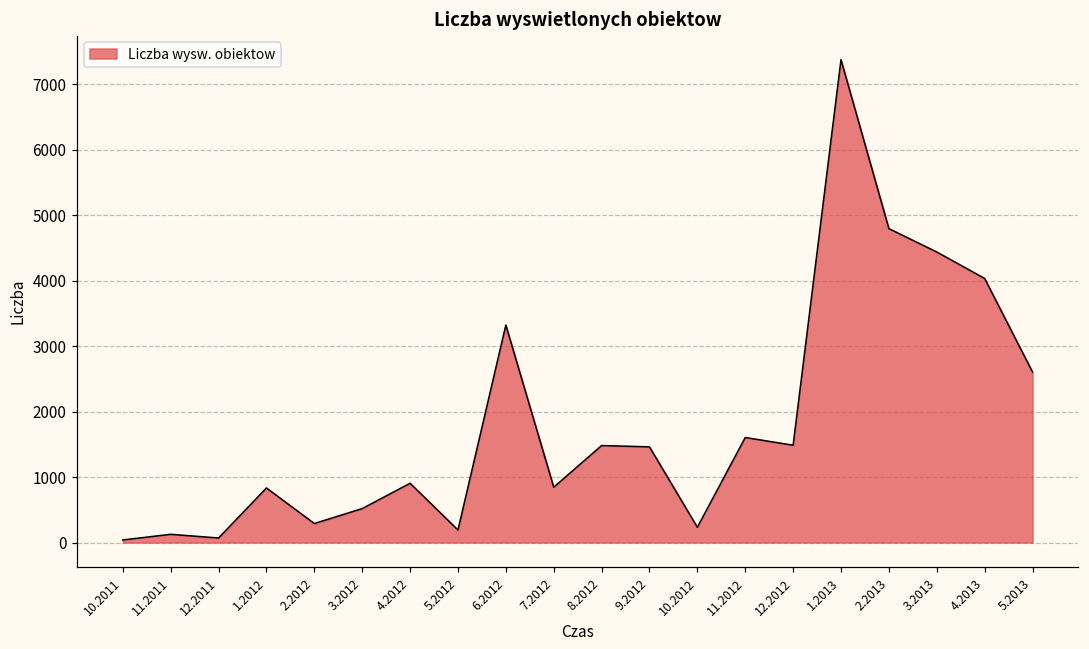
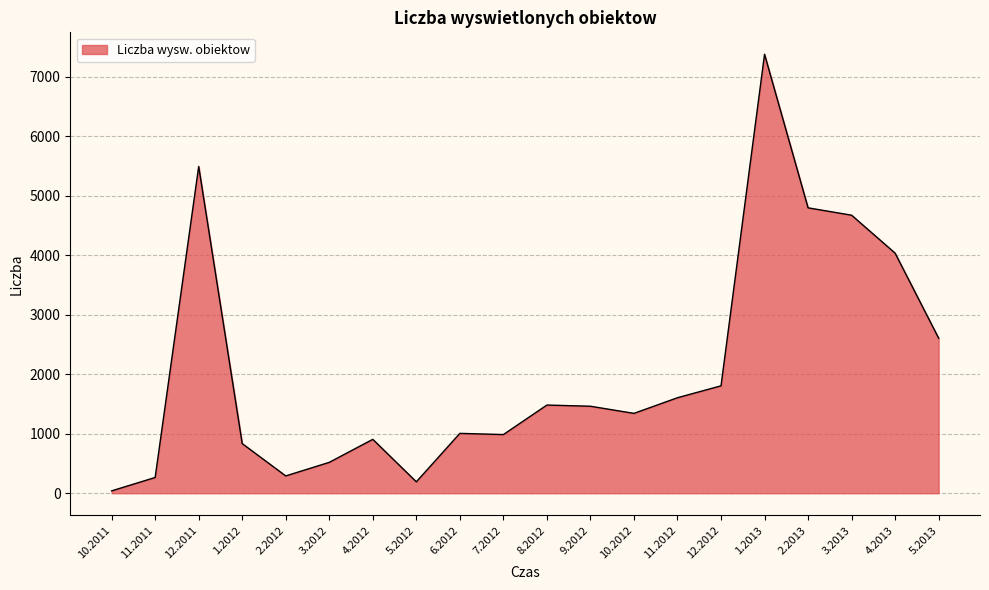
  {
    "10.2011": 0,
-   "11.2011": 100,
-   "12.2011": 100,
+   "11.2011": 300,
+   "12.2011": 5500,
    "1.2012": 800,
    "2.2012": 300,
    "3.2012": 500,
    "4.2012": 900,
    "5.2012": 200,
-   "6.2012": 3300,
-   "7.2012": 800,
+   "6.2012": 1000,
+   "7.2012": 1000,
    "8.2012": 1500,
    "9.2012": 1500,
-   "10.2012": 200,
+   "10.2012": 1300,
    "11.2012": 1600,
-   "12.2012": 1500,
+   "12.2012": 1800,
    "1.2013": 7400,
    "2.2013": 4800,
-   "3.2013": 4400,
+   "3.2013": 4700,
    "4.2013": 4000,
    "5.2013": 2600
  }
